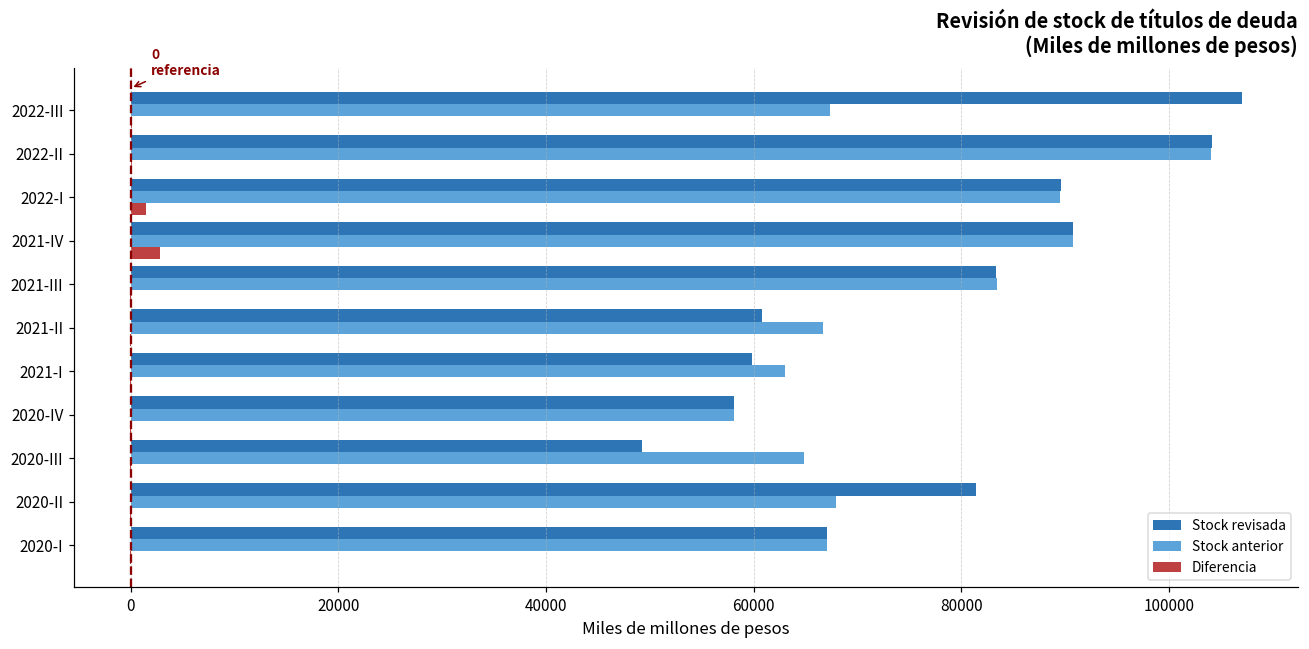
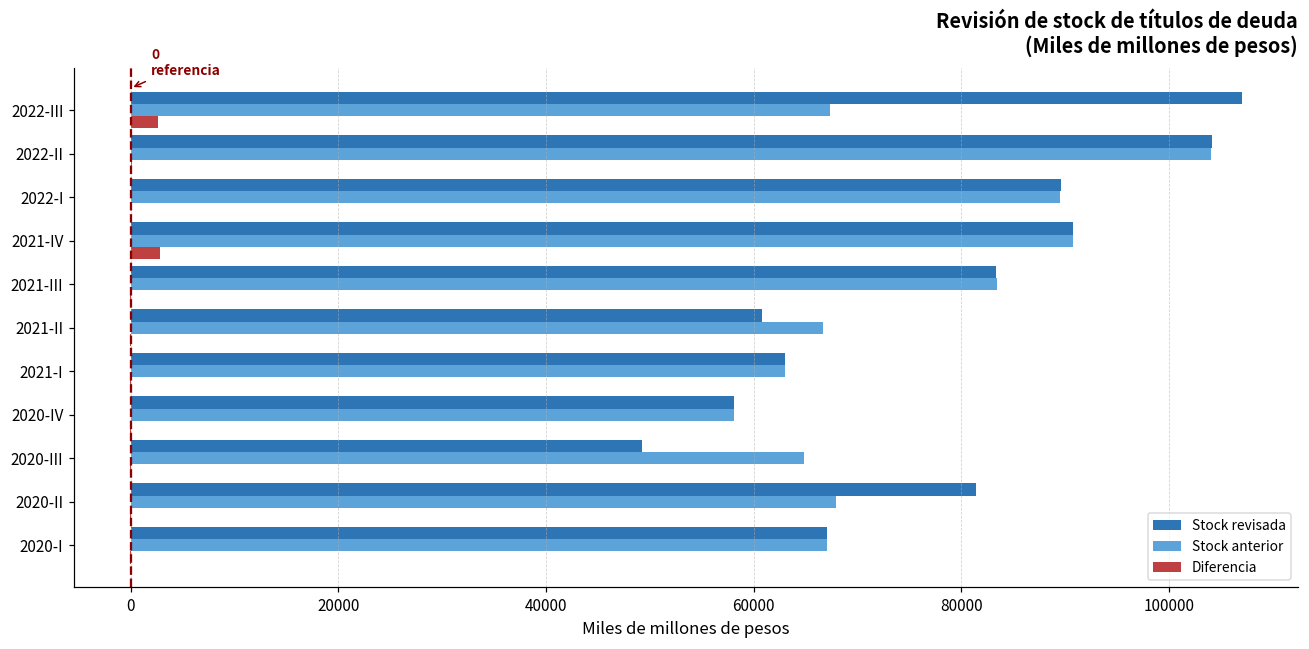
  {
    "Stock revisada": {
      "2022-III": 107000,
      "2022-II": 104000,
      "2022-I": 90000,
      "2021-IV": 91000,
      "2021-III": 83000,
      "2021-II": 61000,
-     "2021-I": 60000,
+     "2021-I": 63000,
      "2020-IV": 58000,
      "2020-III": 49000,
      "2020-II": 81000,
      "2020-I": 67000
    },
    "Stock anterior": {
      "2022-III": 67000,
      "2022-II": 104000,
      "2022-I": 90000,
      "2021-IV": 91000,
      "2021-III": 83000,
      "2021-II": 67000,
      "2021-I": 63000,
      "2020-IV": 58000,
      "2020-III": 65000,
      "2020-II": 68000,
      "2020-I": 67000
    },
    "Diferencia": {
-     "2022-III": 0,
-     "2022-I": 1000,
+     "2022-III": 3000,
+     "2022-I": 0,
      "2021-IV": 3000
    }
  }
